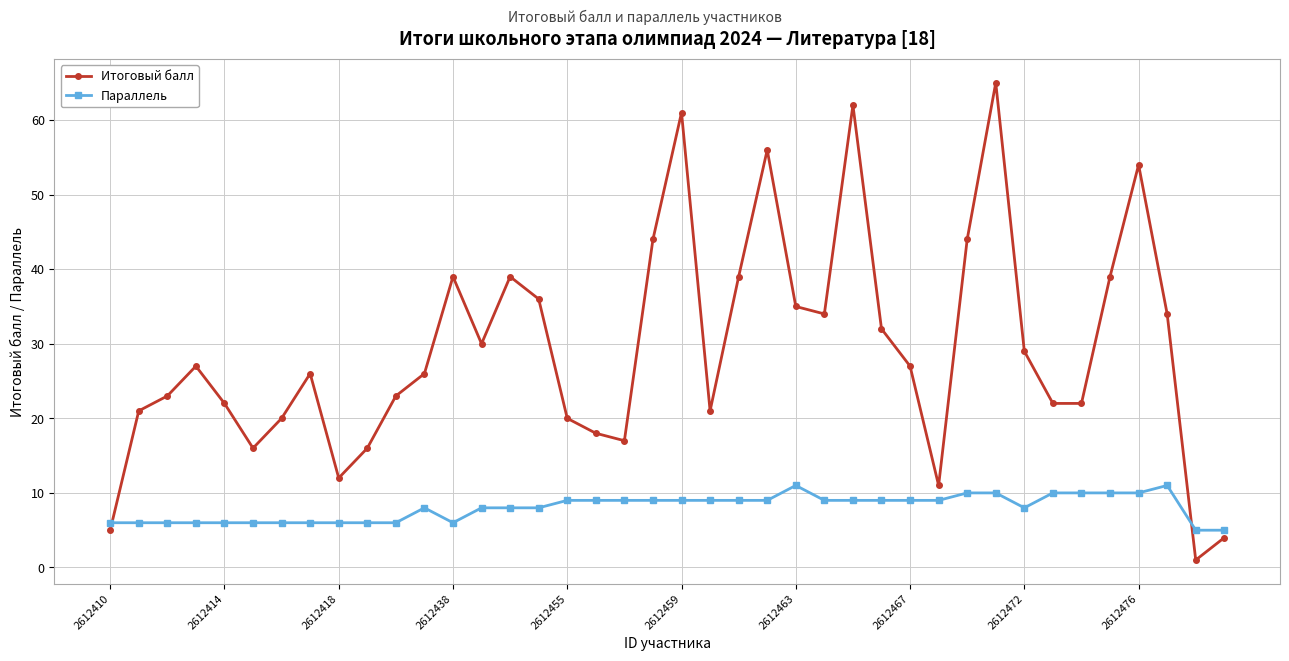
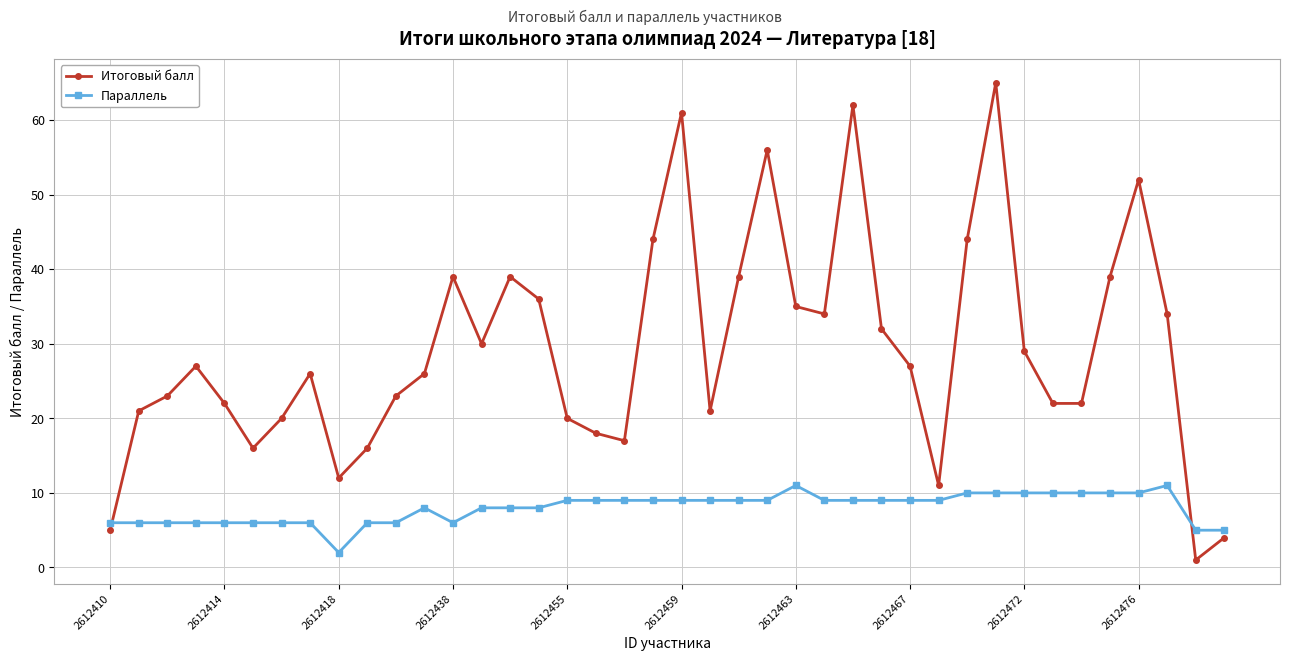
  {
    "Итоговый балл": {
      "2612410": 5,
      "2612414": 22,
      "2612418": 12,
      "2612438": 39,
      "2612455": 20,
      "2612459": 61,
      "2612463": 35,
      "2612467": 27,
      "2612472": 29,
-     "2612476": 54
+     "2612476": 52
    },
    "Параллель": {
      "2612410": 6,
      "2612414": 6,
-     "2612418": 6,
+     "2612418": 2,
      "2612438": 6,
      "2612455": 9,
      "2612459": 9,
      "2612463": 11,
      "2612467": 9,
-     "2612472": 8,
+     "2612472": 10,
      "2612476": 10
    }
  }
